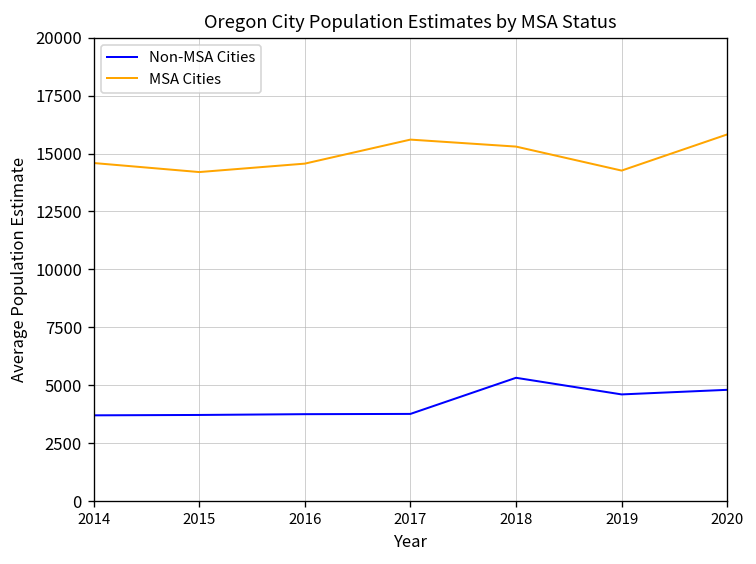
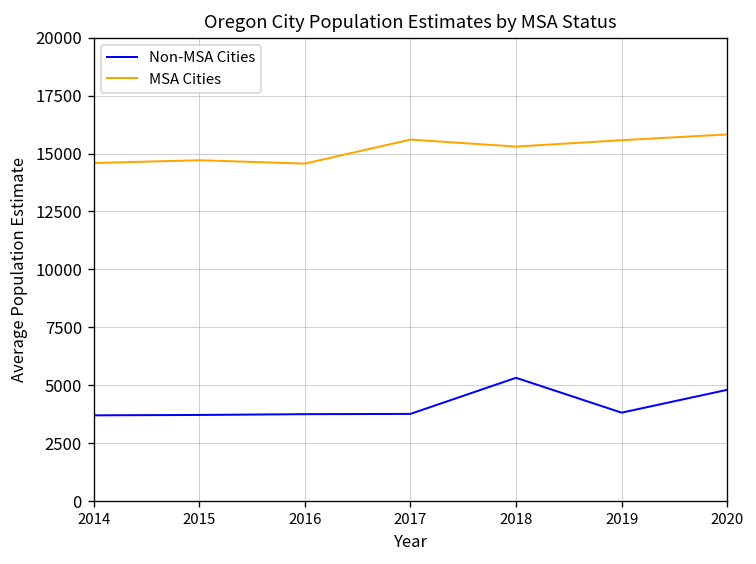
  {
    "Non-MSA Cities": {
      "2014": 3700,
      "2015": 3700,
      "2016": 3800,
      "2017": 3800,
      "2018": 5300,
-     "2019": 4600,
+     "2019": 3800,
      "2020": 4800
    },
    "MSA Cities": {
      "2014": 14600,
-     "2015": 14200,
+     "2015": 14700,
      "2016": 14600,
      "2017": 15600,
      "2018": 15300,
-     "2019": 14300,
+     "2019": 15600,
      "2020": 15800
    }
  }
